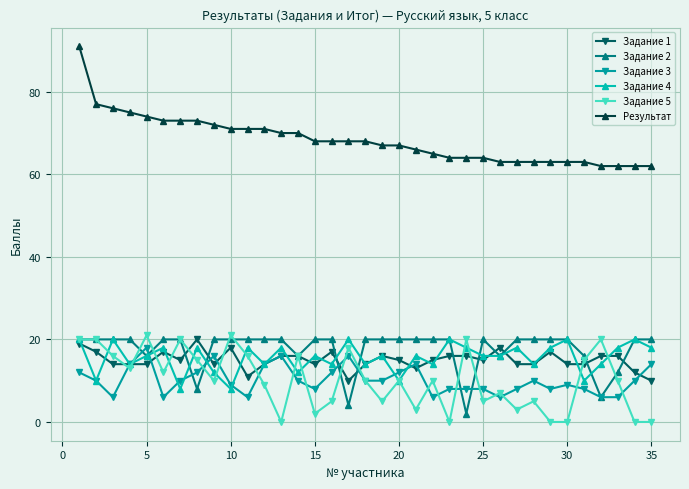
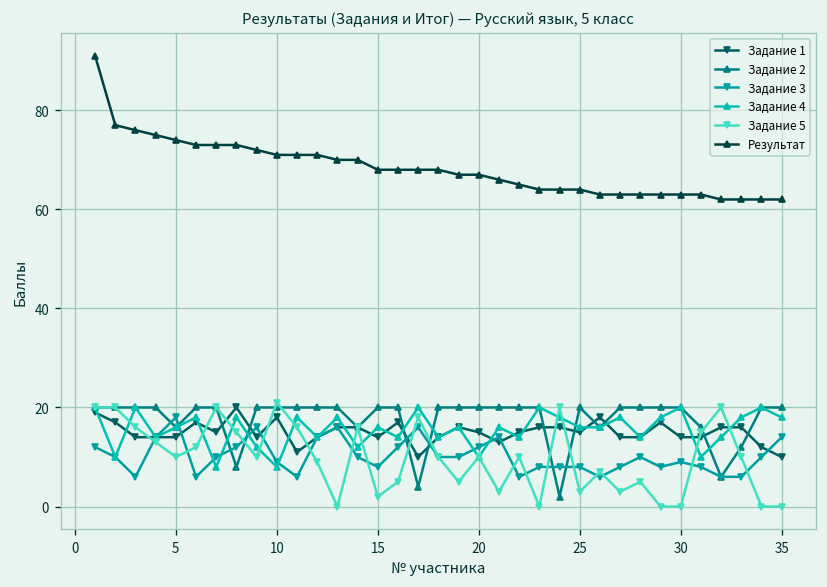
  {
    "Задание 5": {
-     "5": 21,
+     "5": 10,
      "10": 21,
      "15": 2,
-     "25": 5,
+     "25": 3,
      "30": 0,
      "35": 0
    }
  }
